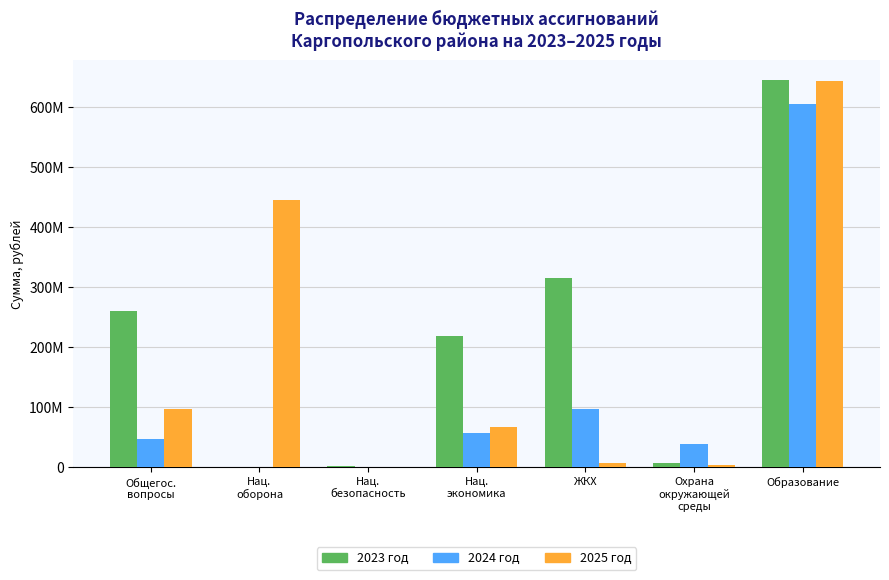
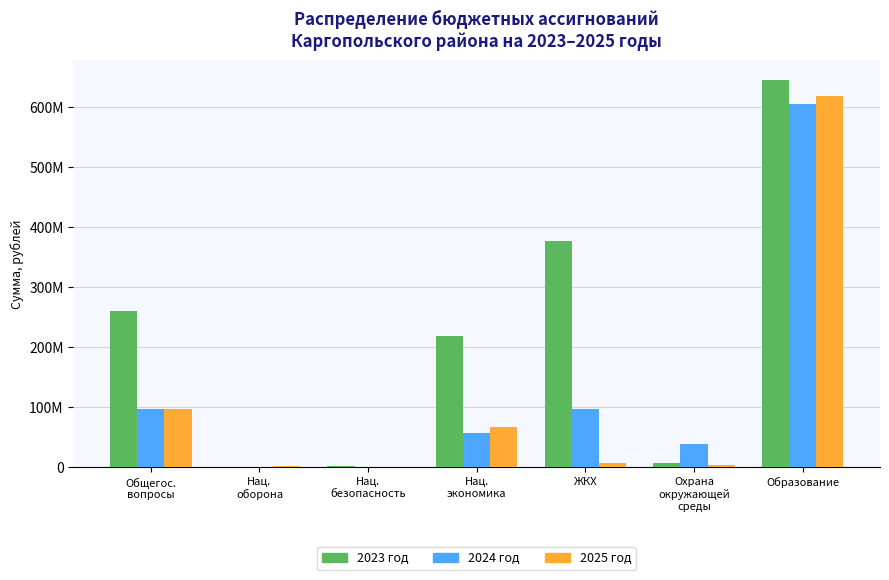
  {
    "2023 год": {
      "Общегос. вопросы": 260000000,
      "Нац. экономика": 220000000,
-     "ЖКХ": 320000000,
+     "ЖКХ": 380000000,
      "Охрана окружающей среды": 10000000,
      "Образование": 650000000
    },
    "2024 год": {
-     "Общегос. вопросы": 50000000,
+     "Общегос. вопросы": 100000000,
      "Нац. экономика": 60000000,
      "ЖКХ": 100000000,
      "Охрана окружающей среды": 40000000,
      "Образование": 600000000
    },
    "2025 год": {
      "Общегос. вопросы": 100000000,
-     "Нац. оборона": 440000000,
+     "Нац. оборона": 0,
      "Нац. безопасность": 0,
      "Нац. экономика": 70000000,
      "ЖКХ": 10000000,
-     "Образование": 640000000
+     "Образование": 620000000
    }
  }
